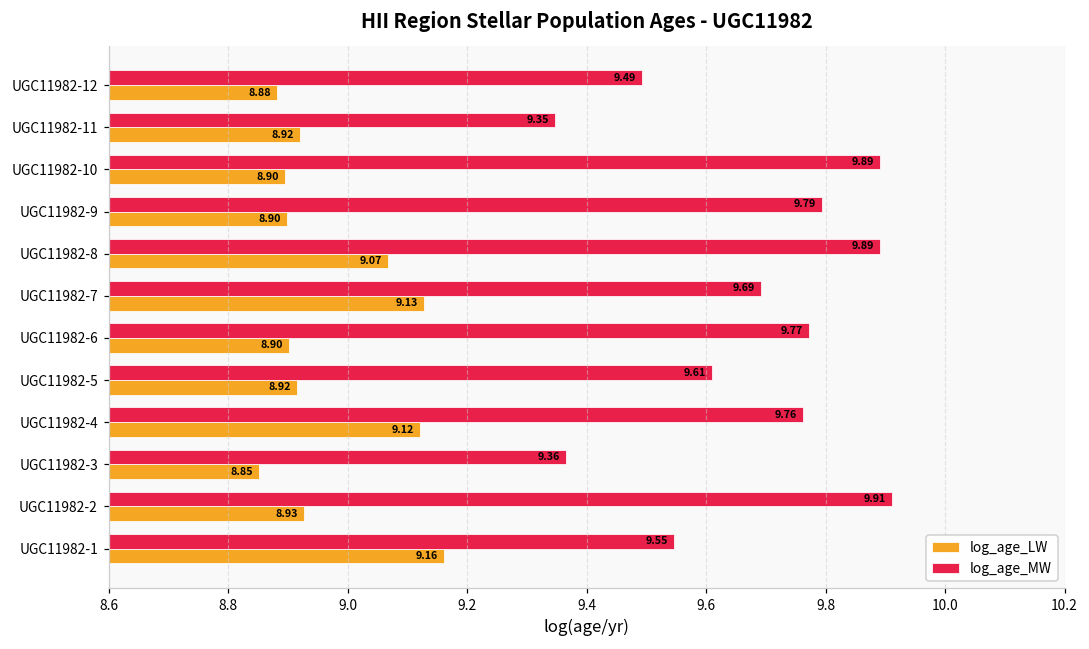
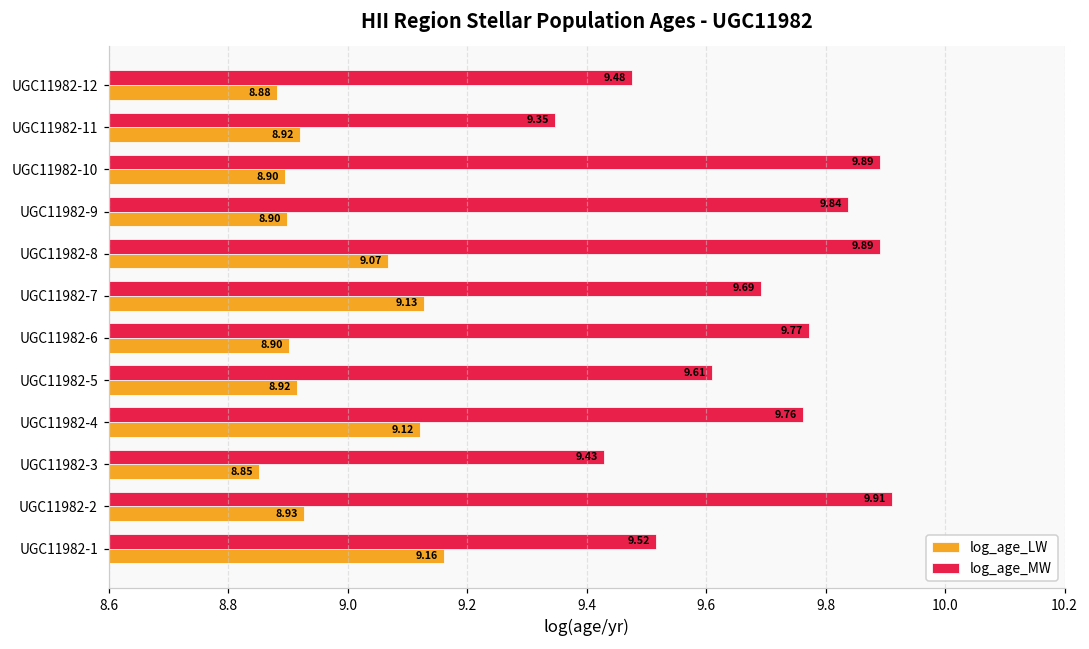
  {
    "log_age_LW": {
      "UGC11982-12": 8.88,
      "UGC11982-11": 8.92,
      "UGC11982-10": 8.90,
      "UGC11982-9": 8.90,
      "UGC11982-8": 9.07,
      "UGC11982-7": 9.13,
      "UGC11982-6": 8.90,
      "UGC11982-5": 8.92,
      "UGC11982-4": 9.12,
      "UGC11982-3": 8.85,
      "UGC11982-2": 8.93,
      "UGC11982-1": 9.16
    },
    "log_age_MW": {
-     "UGC11982-12": 9.49,
+     "UGC11982-12": 9.48,
      "UGC11982-11": 9.35,
      "UGC11982-10": 9.89,
-     "UGC11982-9": 9.79,
+     "UGC11982-9": 9.84,
      "UGC11982-8": 9.89,
      "UGC11982-7": 9.69,
      "UGC11982-6": 9.77,
      "UGC11982-5": 9.61,
      "UGC11982-4": 9.76,
-     "UGC11982-3": 9.36,
+     "UGC11982-3": 9.43,
      "UGC11982-2": 9.91,
-     "UGC11982-1": 9.55
+     "UGC11982-1": 9.52
    }
  }
